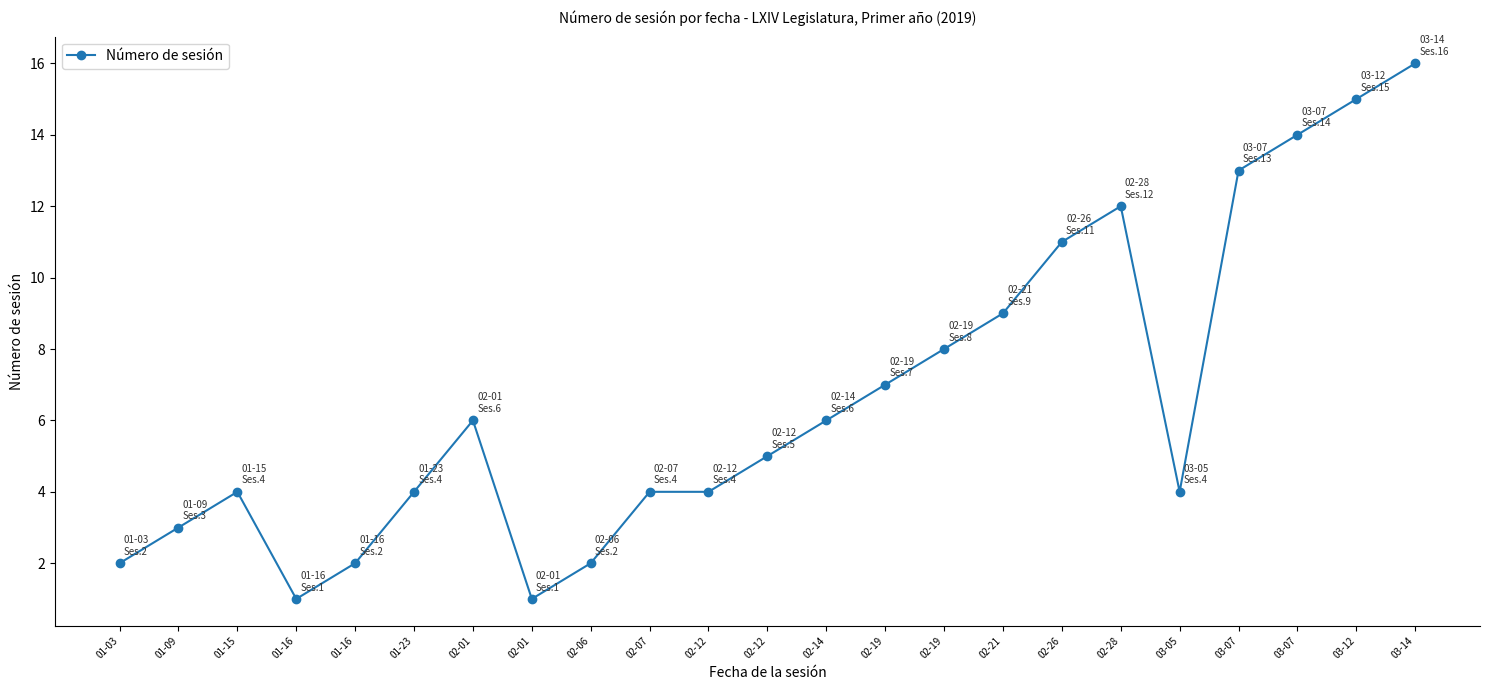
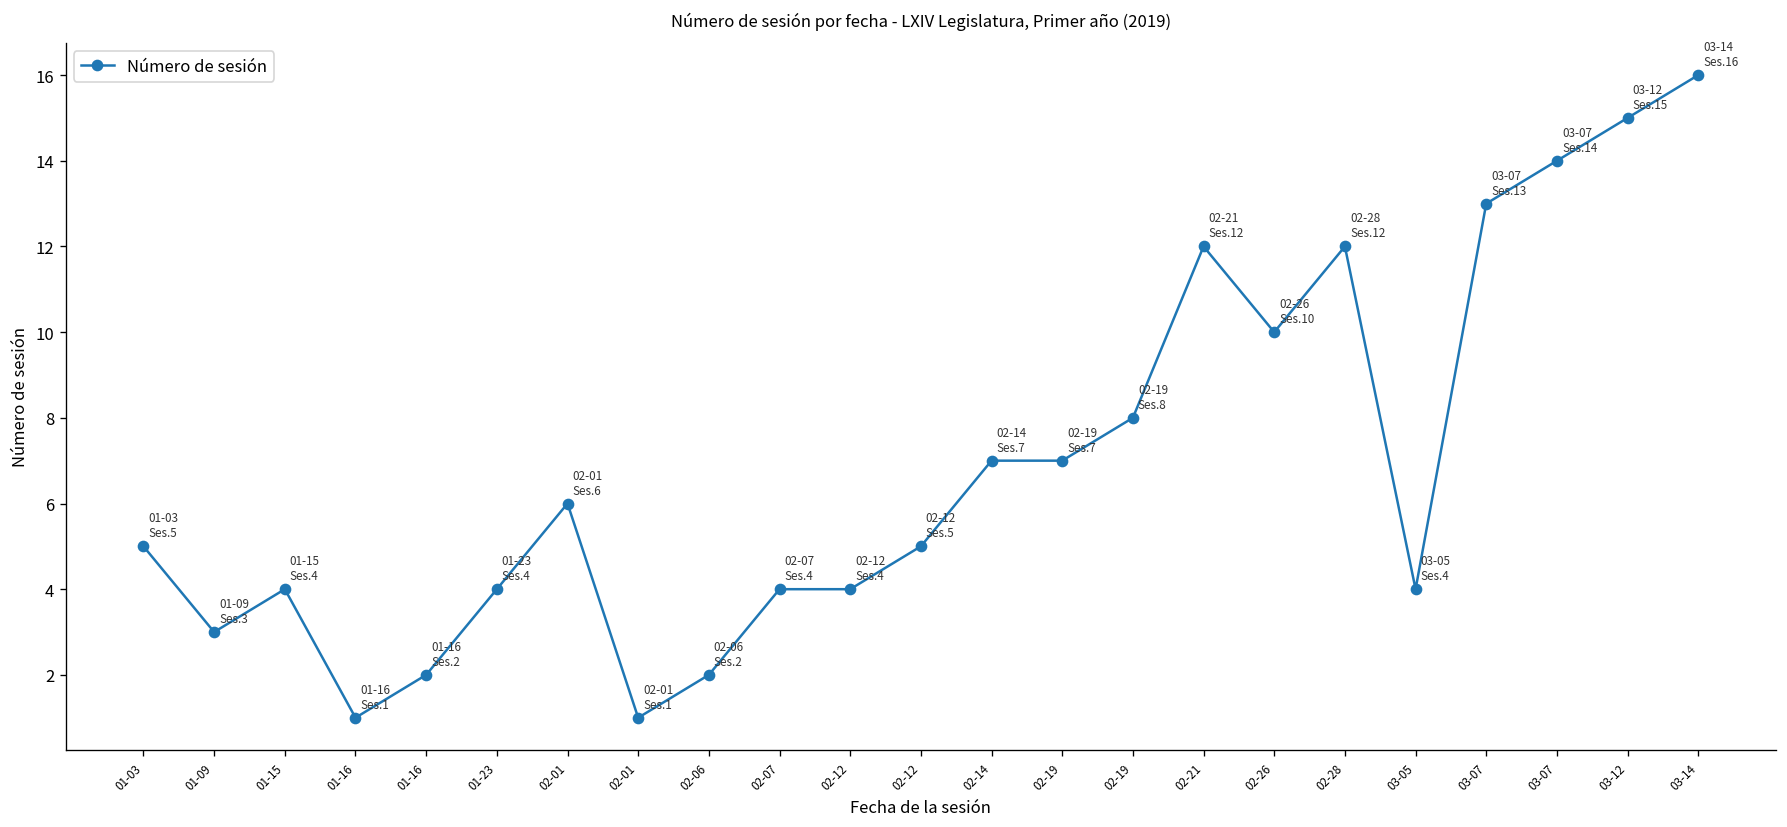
  {
-   "01-03": "2",
+   "01-03": "5",
    "01-09": "3",
    "01-15": "4",
    "01-23": "4",
    "02-06": "02",
    "02-07": "4",
-   "02-14": "6",
-   "02-21": "9",
-   "02-26": "11",
+   "02-14": "7",
+   "02-21": "12",
+   "02-26": "10",
    "02-28": "12",
    "03-05": "4",
    "03-12": "15",
    "03-14": "16"
  }
